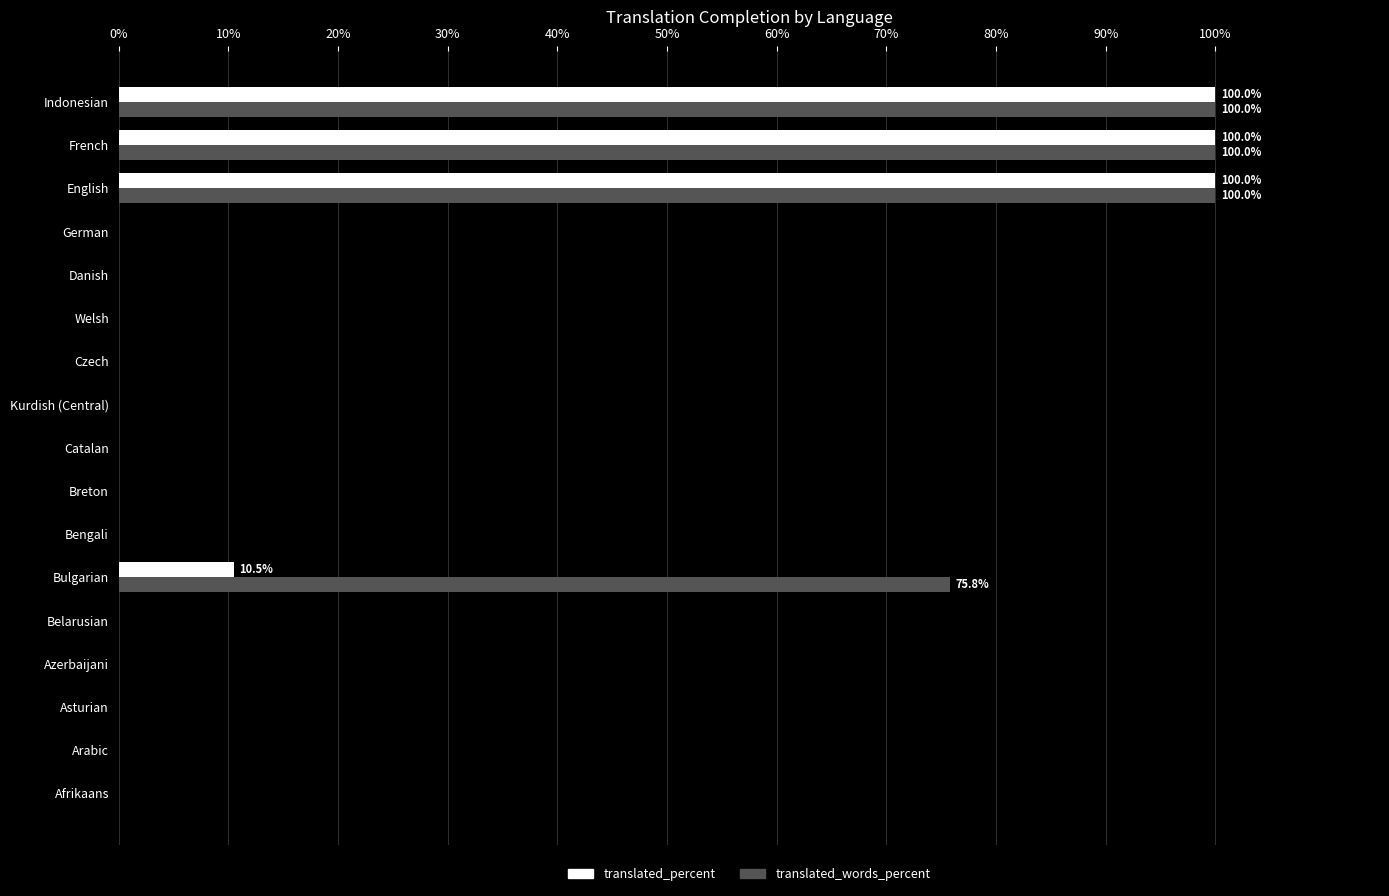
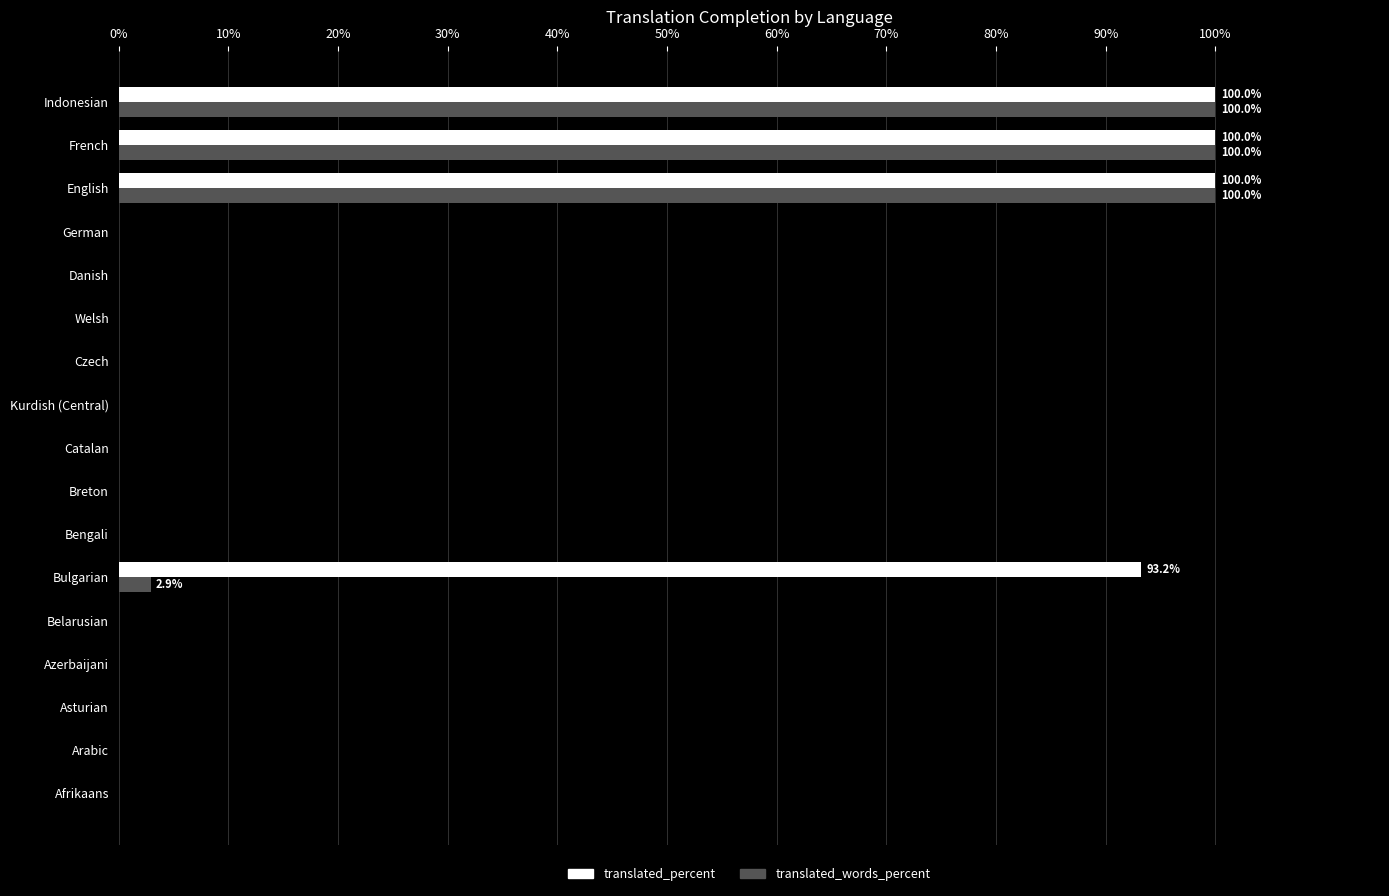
  {
    "translated_percent": {
      "Indonesian": "100.0%",
      "French": "100.0%",
      "English": "100.0%",
-     "Bulgarian": "10.5%"
+     "Bulgarian": "93.2%"
    },
    "translated_words_percent": {
      "Indonesian": "100.0%",
      "French": "100.0%",
      "English": "100.0%",
-     "Bulgarian": "75.8%"
+     "Bulgarian": "2.9%"
    }
  }
